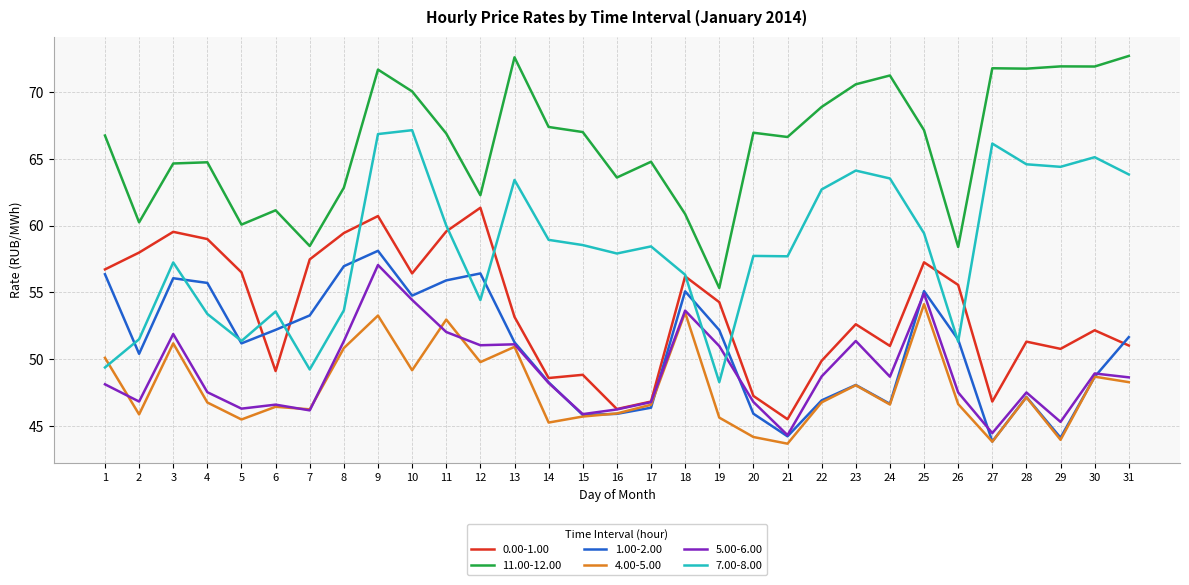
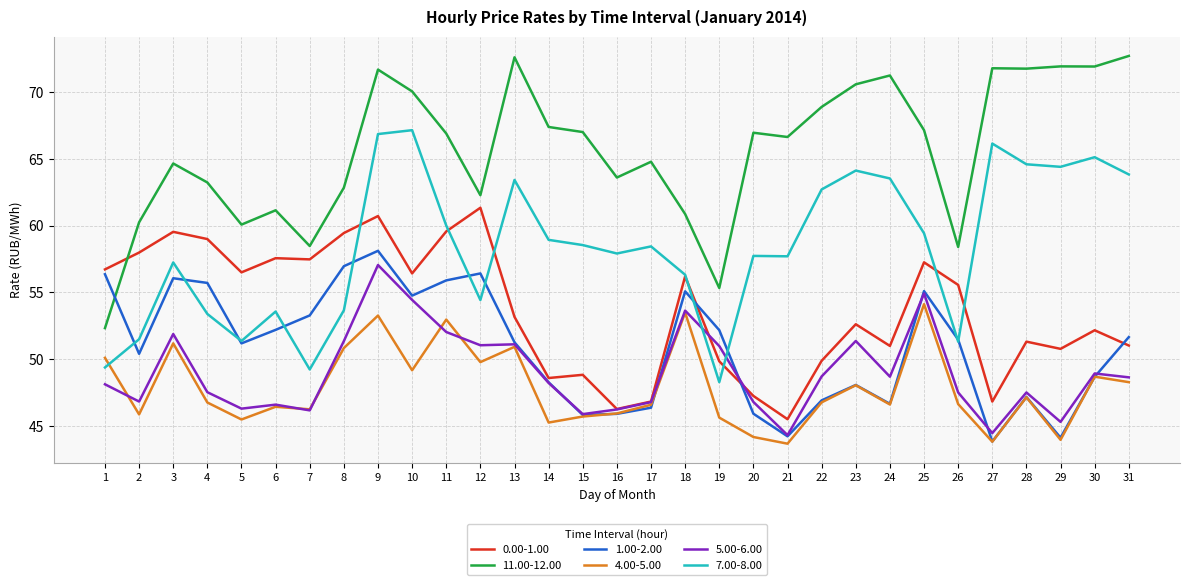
  {
    "0.00-1.00": {
      "1": 56.7,
      "2": 58.0,
      "3": 59.5,
      "4": 59.0,
      "5": 56.5,
-     "6": 49.1,
+     "6": 57.6,
      "7": 57.5,
      "8": 59.4,
      "9": 60.7,
      "10": 56.4,
      "11": 59.6,
      "12": 61.3,
      "13": 53.2,
      "14": 48.6,
      "15": 48.8,
-     "19": 54.3,
+     "19": 49.9,
      "20": 47.3,
      "21": 45.5,
      "22": 49.9,
      "23": 52.6,
      "24": 51.0,
      "25": 57.3,
      "26": 55.6,
      "27": 46.8,
      "28": 51.3,
      "29": 50.8,
      "30": 52.2,
      "31": 51.0
    },
    "11.00-12.00": {
-     "1": 66.7,
+     "1": 52.3,
      "2": 60.2,
      "3": 64.6,
-     "4": 64.7,
+     "4": 63.2,
      "5": 60.1,
      "6": 61.1,
      "7": 58.5,
      "8": 62.8,
      "9": 71.7,
      "10": 70.0,
      "11": 66.9,
      "12": 62.3,
      "13": 72.6,
      "14": 67.4,
      "15": 67.0,
      "16": 63.6,
      "17": 64.8,
      "18": 60.9,
      "19": 55.3,
      "20": 66.9,
      "21": 66.6,
      "22": 68.9,
      "23": 70.6,
      "24": 71.2,
      "25": 67.1,
      "26": 58.4,
      "27": 71.8,
      "28": 71.7,
      "29": 71.9,
      "30": 71.9,
      "31": 72.7
    },
    "1.00-2.00": {
      "1": 56.4,
      "2": 50.4,
      "3": 56.1,
      "4": 55.7,
      "6": 52.2,
      "7": 53.3,
      "8": 57.0,
      "9": 58.1,
      "10": 54.8,
      "11": 55.9,
      "12": 56.4,
      "17": 46.4,
      "18": 55.1,
      "19": 52.2,
      "20": 45.9,
      "31": 51.7
    },
    "4.00-5.00": {
      "1": 50.1,
      "2": 45.9,
      "3": 51.2,
      "4": 46.8,
      "5": 45.5,
      "8": 50.8,
      "9": 53.3,
      "10": 49.2,
      "11": 53.0,
      "12": 49.8,
      "14": 45.3,
      "17": 46.6,
      "19": 45.6,
      "20": 44.2,
      "21": 43.7,
      "25": 54.1,
      "26": 46.7,
      "31": 48.3
    },
    "5.00-6.00": {
      "1": 48.1,
      "2": 46.8,
      "3": 51.9,
      "4": 47.5,
      "5": 46.3,
      "8": 51.4,
      "9": 57.1,
      "10": 54.4,
      "11": 52.0,
      "12": 51.1,
      "19": 51.0,
      "20": 46.8,
      "22": 48.7,
      "23": 51.4,
      "24": 48.7,
      "26": 47.5,
      "27": 44.5,
      "28": 47.5,
      "29": 45.3,
      "30": 48.9,
      "31": 48.7
    },
    "7.00-8.00": {
      "1": 49.4,
      "2": 51.5,
      "3": 57.2,
      "4": 53.4,
      "6": 53.6,
      "7": 49.2,
      "8": 53.7,
      "9": 66.8,
      "10": 67.1,
      "11": 60.0,
      "12": 54.4,
      "13": 63.4,
      "14": 58.9,
      "15": 58.5,
      "16": 57.9,
      "17": 58.4,
      "19": 48.3,
      "20": 57.7,
      "21": 57.7,
      "22": 62.7,
      "23": 64.1,
      "24": 63.5,
      "25": 59.4,
      "27": 66.1,
      "28": 64.6,
      "29": 64.4,
      "30": 65.1,
      "31": 63.8
    }
  }
